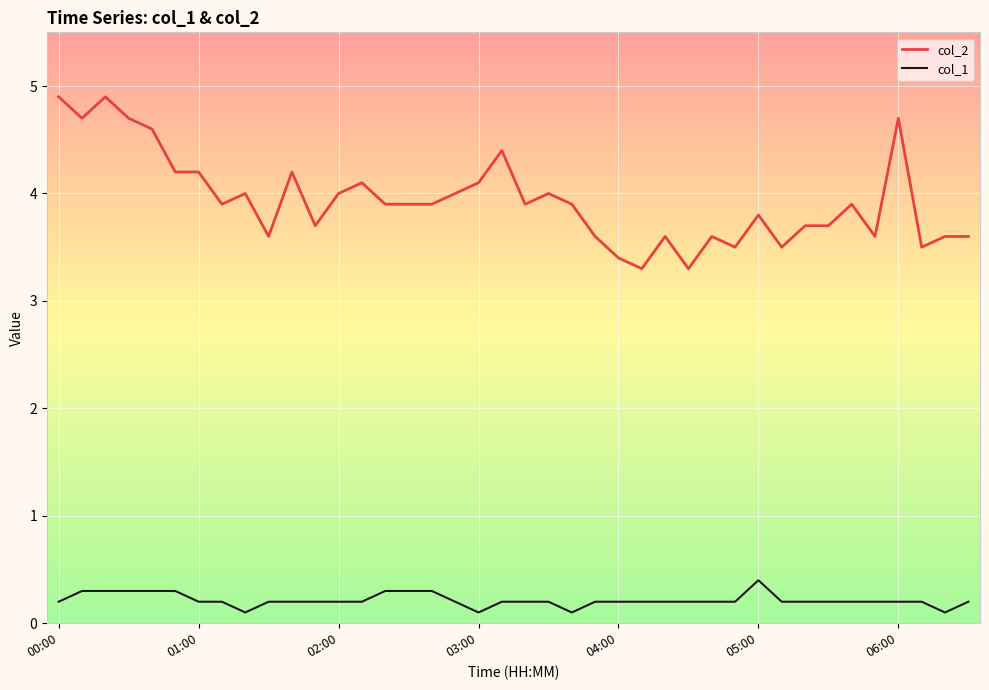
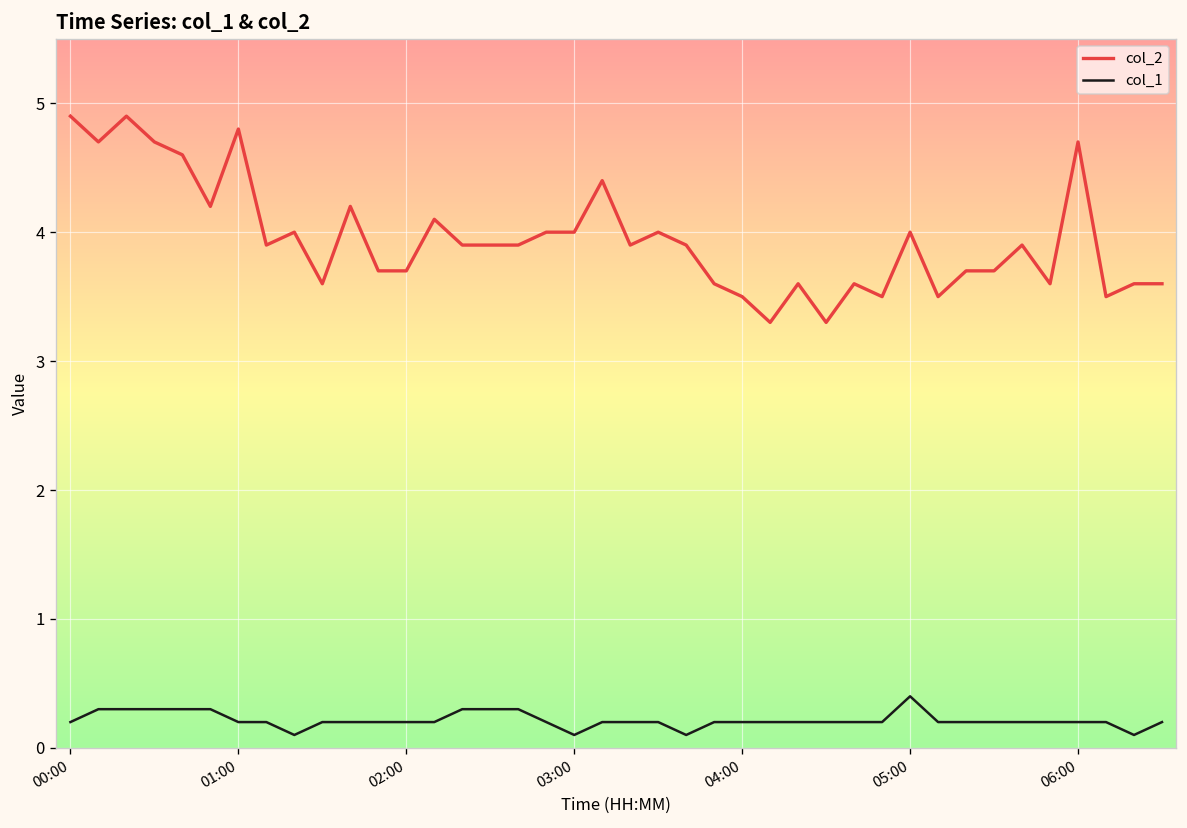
  {
    "col_2": {
      "00:00": 4.9,
-     "01:00": 4.2,
-     "02:00": 4.0,
-     "03:00": 4.1,
-     "04:00": 3.4,
-     "05:00": 3.8,
+     "01:00": 4.8,
+     "02:00": 3.7,
+     "03:00": 4.0,
+     "04:00": 3.5,
+     "05:00": 4.0,
      "06:00": 4.7
    },
    "col_1": {
      "00:00": 0.2,
      "01:00": 0.2,
      "02:00": 0.2,
      "03:00": 0.1,
      "04:00": 0.2,
      "05:00": 0.4,
      "06:00": 0.2
    }
  }
